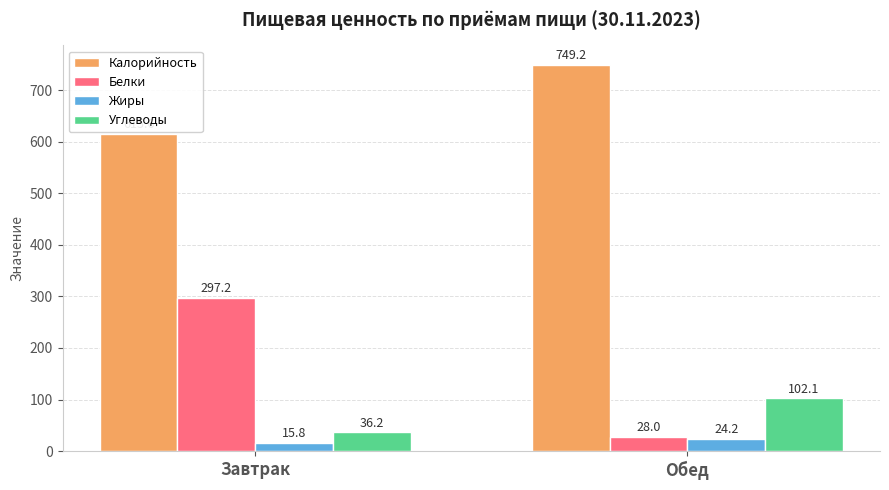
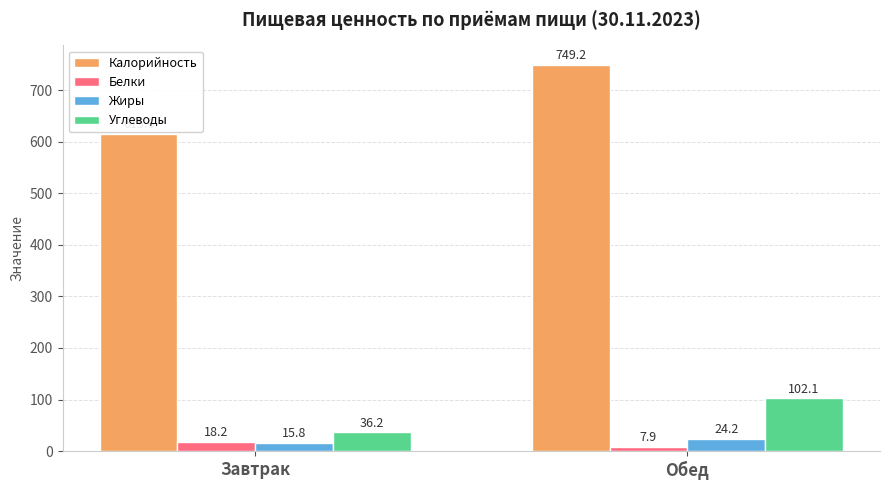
  {
    "Калорийность": {
      "Обед": 749.2
    },
    "Белки": {
-     "Завтрак": 297.2,
-     "Обед": 28.0
+     "Завтрак": 18.2,
+     "Обед": 7.9
    },
    "Жиры": {
      "Завтрак": 15.8,
      "Обед": 24.2
    },
    "Углеводы": {
      "Завтрак": 36.2,
      "Обед": 102.1
    }
  }
